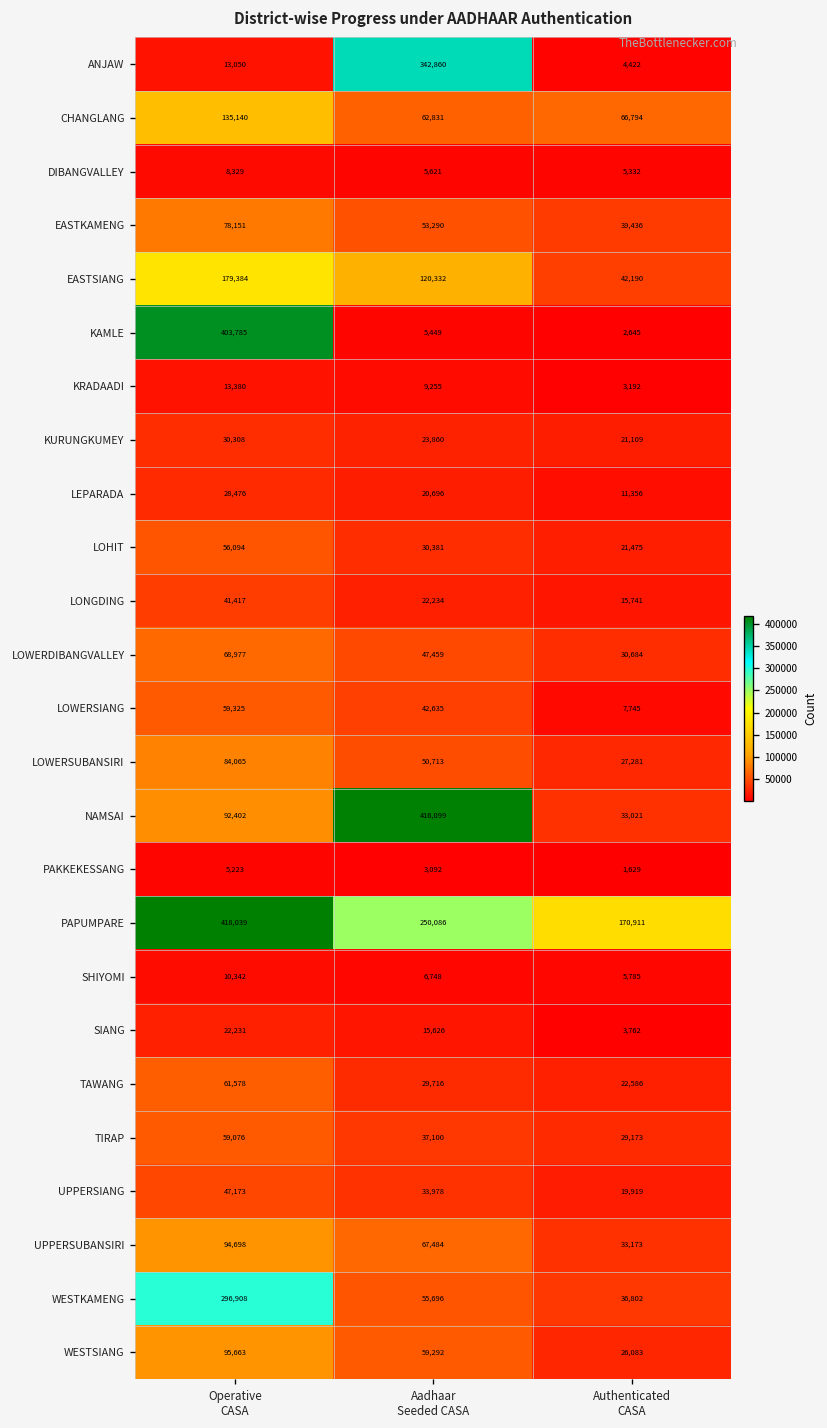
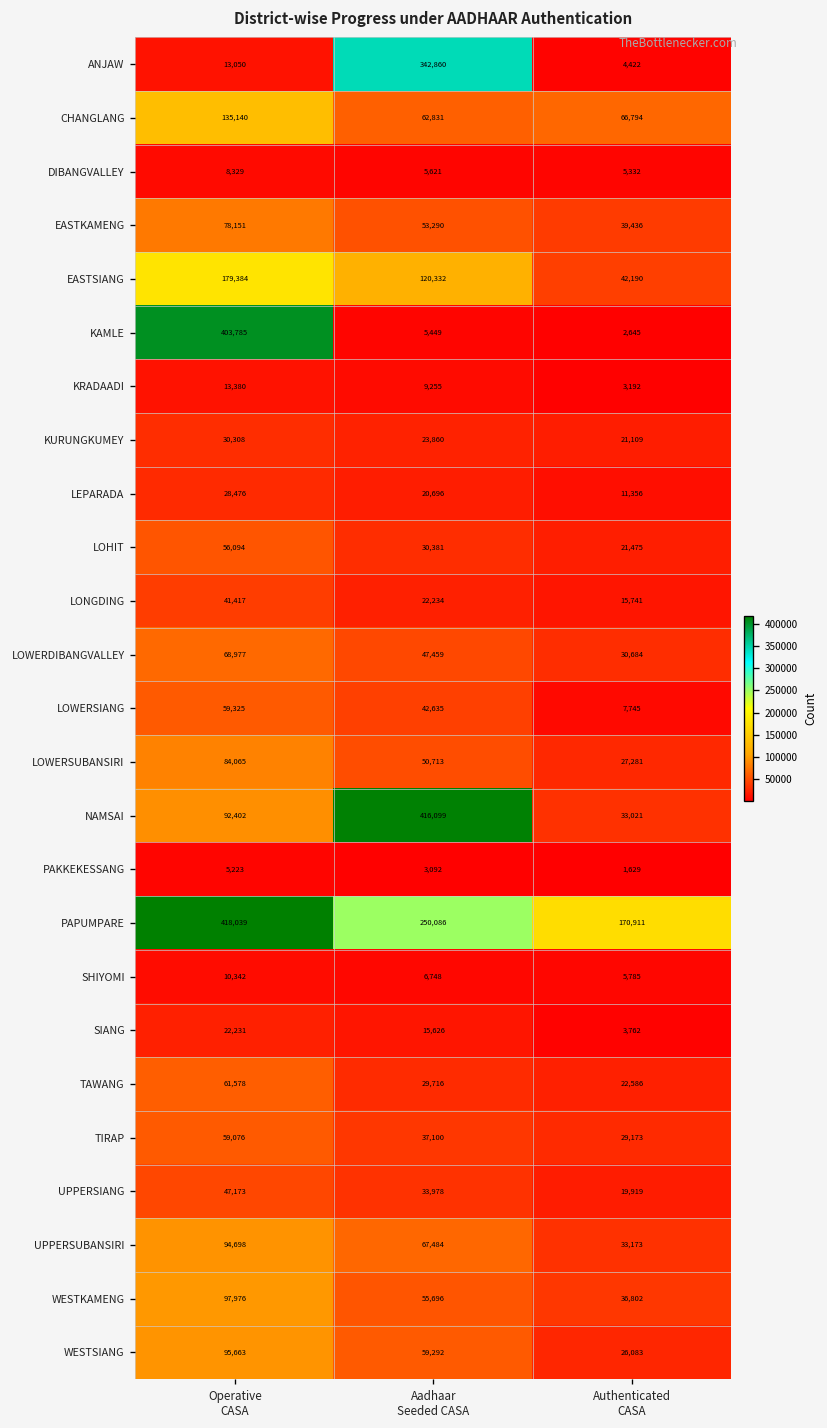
  {
    "ANJAW": {
      "Operative CASA": "13,050",
      "Aadhaar Seeded CASA": "342,860"
    },
    "CHANGLANG": {
      "Operative CASA": "135,140",
      "Aadhaar Seeded CASA": "62,831",
      "Authenticated CASA": "66,794"
    },
    "DIBANGVALLEY": {
      "Operative CASA": "8,329",
      "Aadhaar Seeded CASA": "5,621",
      "Authenticated CASA": "5,332"
    },
    "EASTKAMENG": {
      "Operative CASA": "78,151",
      "Aadhaar Seeded CASA": "53,290",
      "Authenticated CASA": "39,436"
    },
    "EASTSIANG": {
      "Operative CASA": "179,384",
      "Aadhaar Seeded CASA": "120,332",
      "Authenticated CASA": "42,190"
    },
    "KAMLE": {
      "Operative CASA": "403,785",
      "Aadhaar Seeded CASA": "5,449",
      "Authenticated CASA": "2,645"
    },
    "KRADAADI": {
      "Operative CASA": "13,380",
      "Aadhaar Seeded CASA": "9,255",
      "Authenticated CASA": "3,192"
    },
    "KURUNGKUMEY": {
      "Operative CASA": "30,308",
      "Aadhaar Seeded CASA": "23,860",
      "Authenticated CASA": "21,109"
    },
    "LEPARADA": {
      "Operative CASA": "28,476",
      "Aadhaar Seeded CASA": "20,696",
      "Authenticated CASA": "11,356"
    },
    "LOHIT": {
      "Operative CASA": "56,094",
      "Aadhaar Seeded CASA": "30,381",
      "Authenticated CASA": "21,475"
    },
    "LONGDING": {
      "Operative CASA": "41,417",
      "Aadhaar Seeded CASA": "22,234",
      "Authenticated CASA": "15,741"
    },
    "LOWERDIBANGVALLEY": {
      "Operative CASA": "68,977",
      "Aadhaar Seeded CASA": "47,459",
      "Authenticated CASA": "30,684"
    },
    "LOWERSIANG": {
      "Operative CASA": "59,325",
      "Aadhaar Seeded CASA": "42,635",
      "Authenticated CASA": "7,745"
    },
    "LOWERSUBANSIRI": {
      "Operative CASA": "84,065",
      "Aadhaar Seeded CASA": "50,713",
      "Authenticated CASA": "27,281"
    },
    "NAMSAI": {
      "Operative CASA": "92,402",
      "Aadhaar Seeded CASA": "416,099",
      "Authenticated CASA": "33,021"
    },
    "PAKKEKESSANG": {
      "Operative CASA": "5,223",
      "Aadhaar Seeded CASA": "3,092",
      "Authenticated CASA": "1,629"
    },
    "PAPUMPARE": {
      "Operative CASA": "418,039",
      "Aadhaar Seeded CASA": "250,086",
      "Authenticated CASA": "170,911"
    },
    "SHIYOMI": {
      "Operative CASA": "10,342",
      "Aadhaar Seeded CASA": "6,748",
      "Authenticated CASA": "5,785"
    },
    "SIANG": {
      "Operative CASA": "22,231",
      "Aadhaar Seeded CASA": "15,626",
      "Authenticated CASA": "3,762"
    },
    "TAWANG": {
      "Operative CASA": "61,578",
      "Aadhaar Seeded CASA": "29,716",
      "Authenticated CASA": "22,586"
    },
    "TIRAP": {
      "Operative CASA": "59,076",
      "Aadhaar Seeded CASA": "37,100",
      "Authenticated CASA": "29,173"
    },
    "UPPERSIANG": {
      "Operative CASA": "47,173",
      "Aadhaar Seeded CASA": "33,978",
      "Authenticated CASA": "19,919"
    },
    "UPPERSUBANSIRI": {
      "Operative CASA": "94,698",
      "Aadhaar Seeded CASA": "67,484",
      "Authenticated CASA": "33,173"
    },
    "WESTKAMENG": {
-     "Operative CASA": "296,908",
+     "Operative CASA": "97,976",
      "Aadhaar Seeded CASA": "55,696",
      "Authenticated CASA": "36,802"
    },
    "WESTSIANG": {
      "Operative CASA": "95,663",
      "Aadhaar Seeded CASA": "59,292",
      "Authenticated CASA": "26,083"
    }
  }
